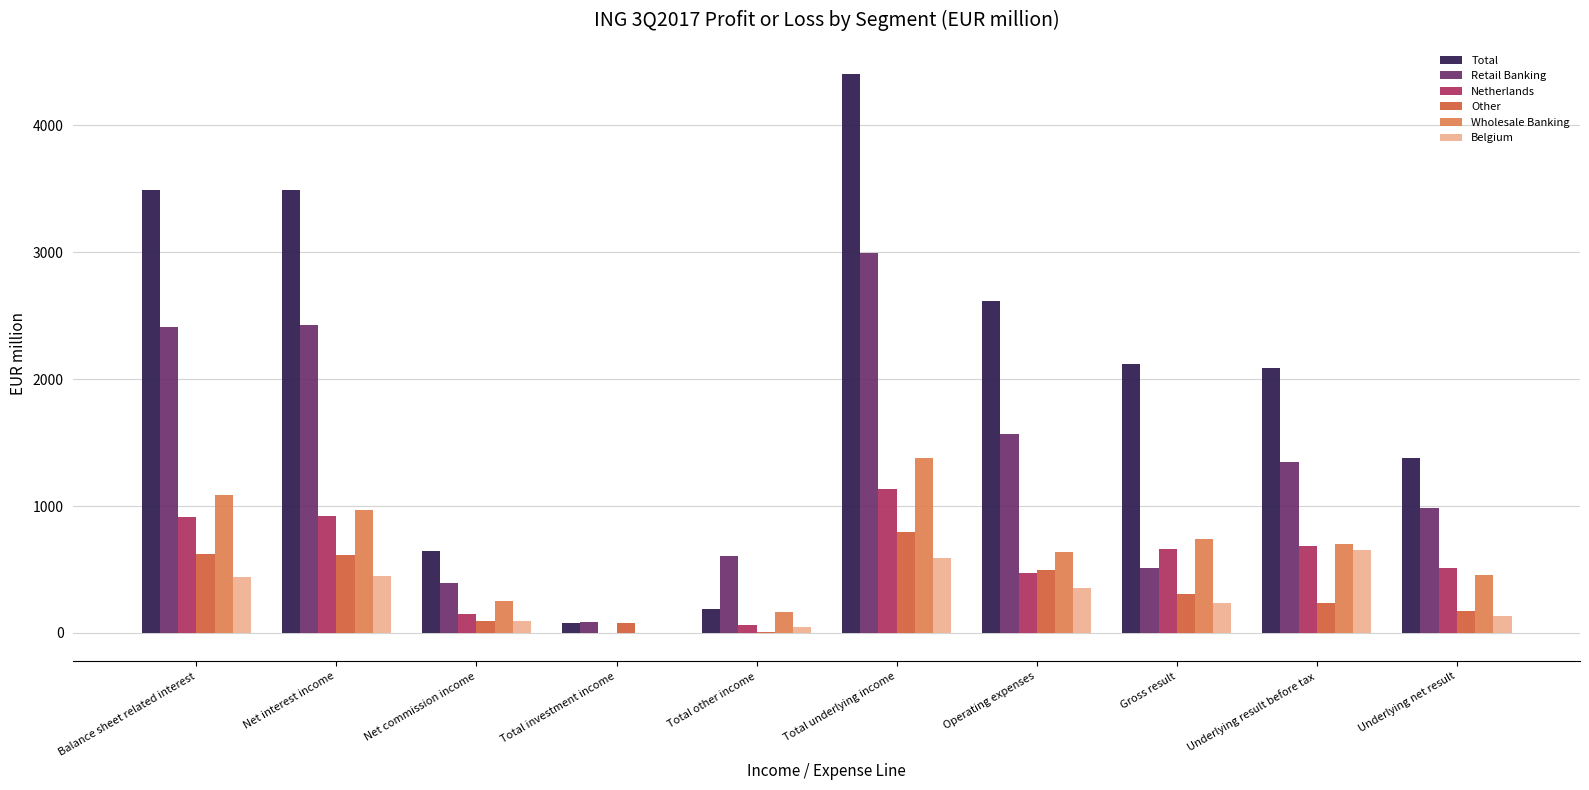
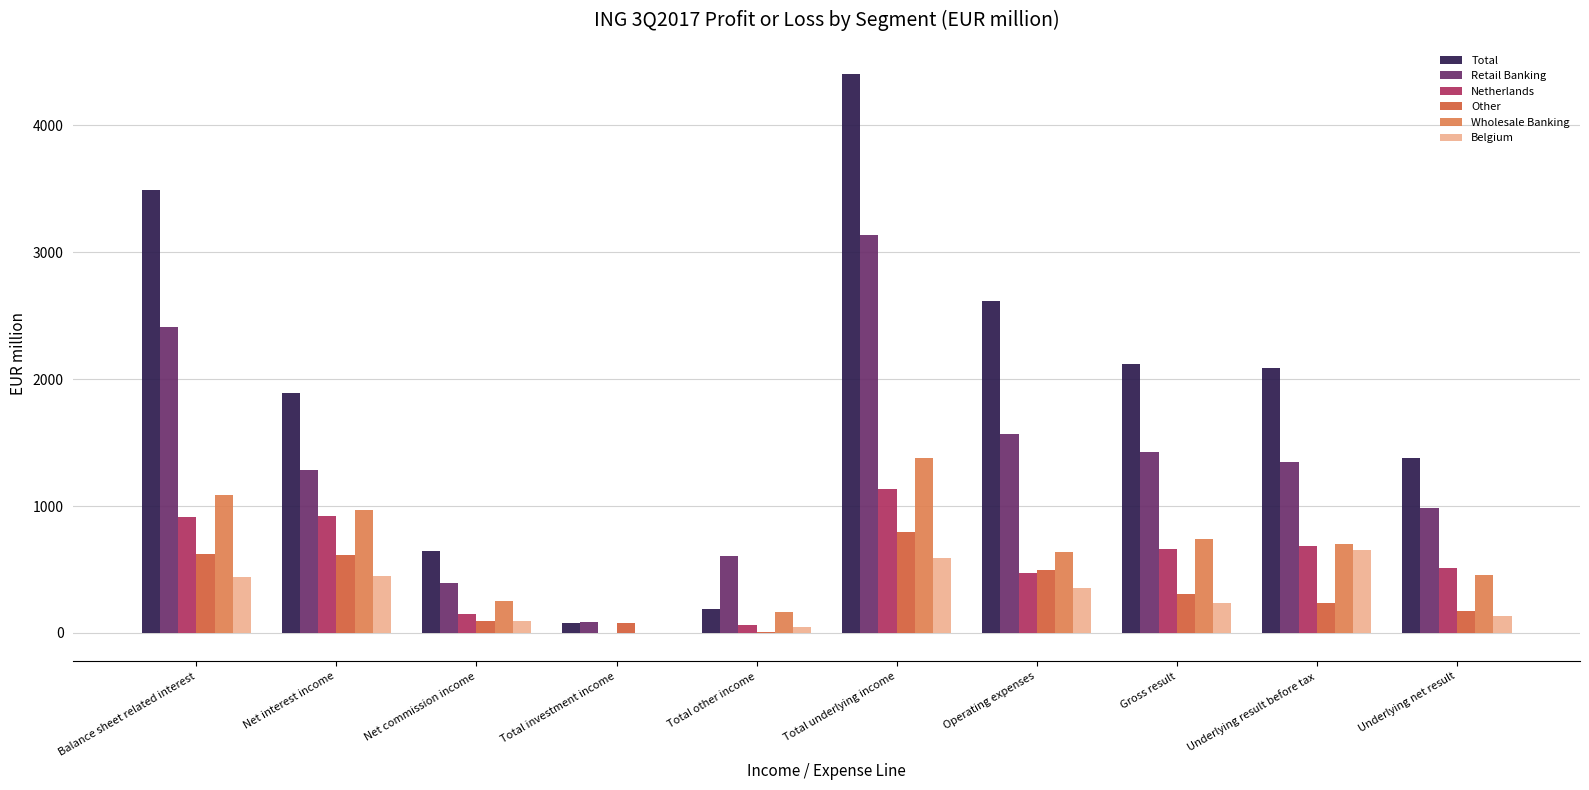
  {
    "Total": {
      "Balance sheet related interest": 3490,
-     "Net interest income": 3490,
+     "Net interest income": 1890,
      "Net commission income": 640,
      "Total investment income": 80,
      "Total other income": 190,
      "Total underlying income": 4410,
      "Operating expenses": 2620,
      "Gross result": 2120,
      "Underlying result before tax": 2090,
      "Underlying net result": 1380
    },
    "Retail Banking": {
      "Balance sheet related interest": 2410,
-     "Net interest income": 2430,
+     "Net interest income": 1290,
      "Net commission income": 390,
      "Total investment income": 90,
      "Total other income": 600,
-     "Total underlying income": 2990,
+     "Total underlying income": 3130,
      "Operating expenses": 1570,
-     "Gross result": 520,
+     "Gross result": 1430,
      "Underlying result before tax": 1350,
      "Underlying net result": 990
    },
    "Netherlands": {
      "Balance sheet related interest": 920,
      "Net interest income": 920,
      "Net commission income": 150,
      "Total other income": 60,
      "Total underlying income": 1140,
      "Operating expenses": 480,
      "Gross result": 660,
      "Underlying result before tax": 680,
      "Underlying net result": 510
    },
    "Belgium": {
      "Balance sheet related interest": 440,
      "Net interest income": 450,
      "Net commission income": 90,
      "Total other income": 50,
      "Total underlying income": 590,
      "Operating expenses": 350,
      "Gross result": 240,
      "Underlying result before tax": 650,
      "Underlying net result": 130
    }
  }
